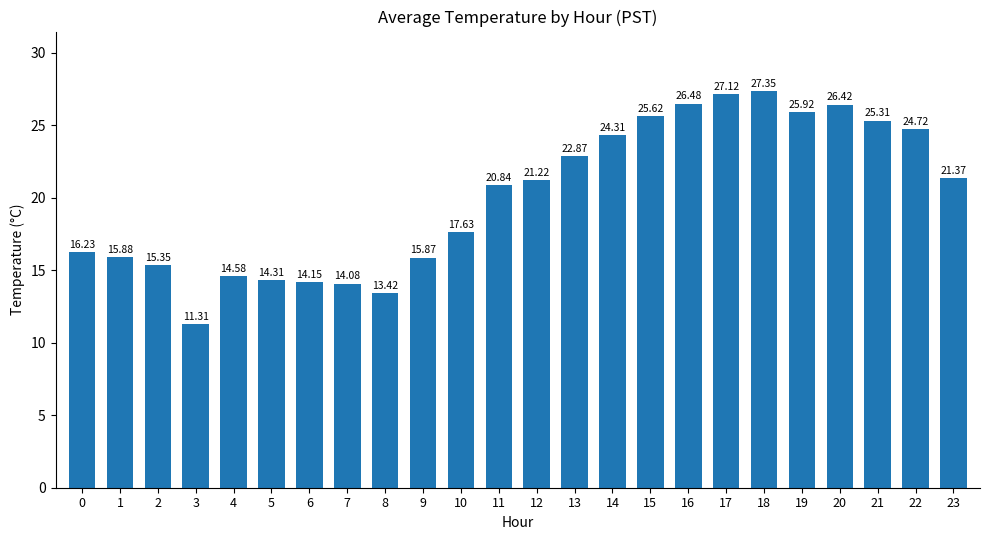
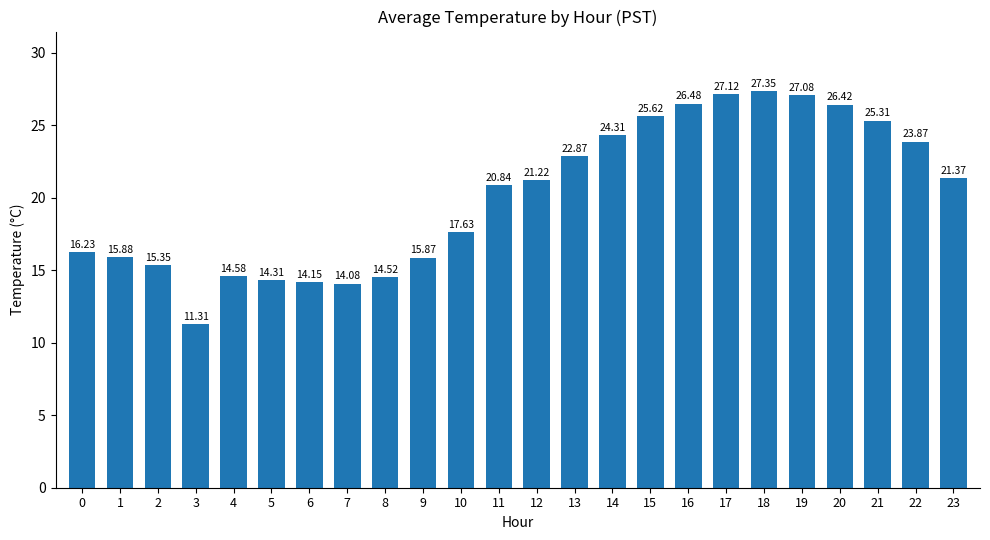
  {
    "0": 16.23,
    "1": 15.88,
    "2": 15.35,
    "3": 11.31,
    "4": 14.58,
    "5": 14.31,
    "6": 14.15,
    "7": 14.08,
-   "8": 13.42,
+   "8": 14.52,
    "9": 15.87,
    "10": 17.63,
    "11": 20.84,
    "12": 21.22,
    "13": 22.87,
    "14": 24.31,
    "15": 25.62,
    "16": 26.48,
    "17": 27.12,
    "18": 27.35,
-   "19": 25.92,
+   "19": 27.08,
    "20": 26.42,
    "21": 25.31,
-   "22": 24.72,
+   "22": 23.87,
    "23": 21.37
  }
